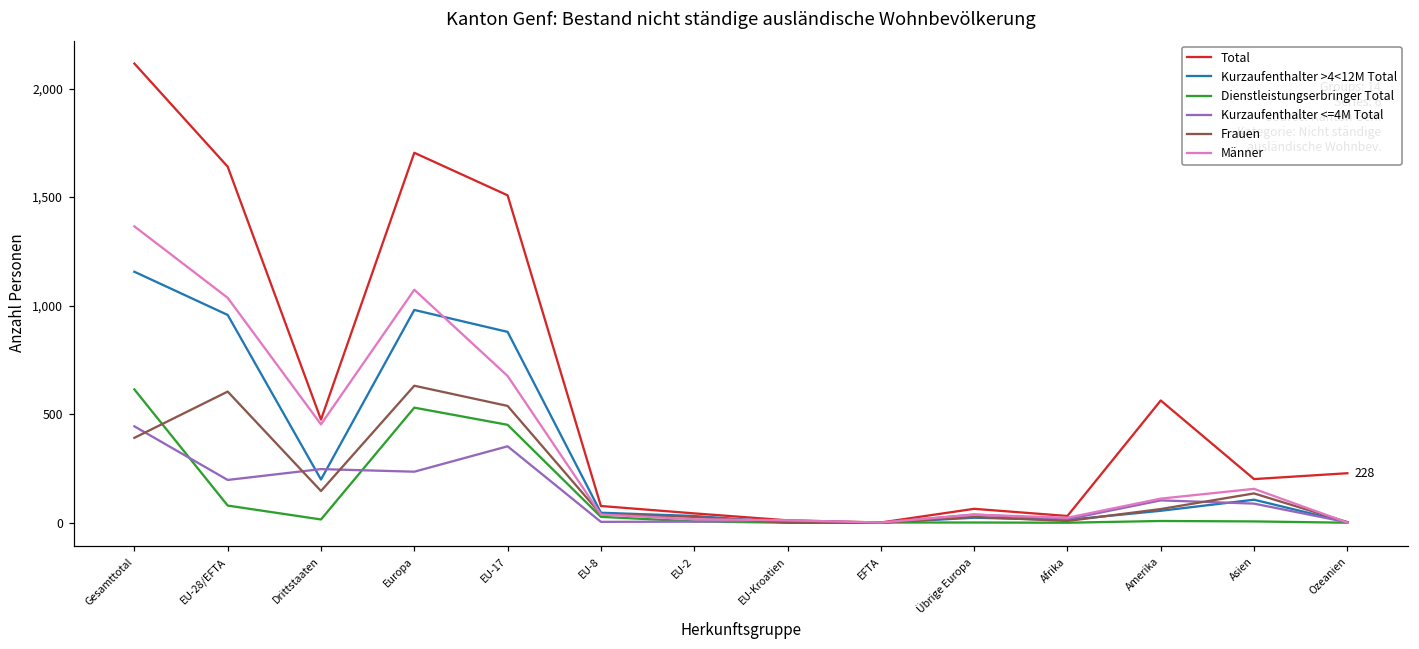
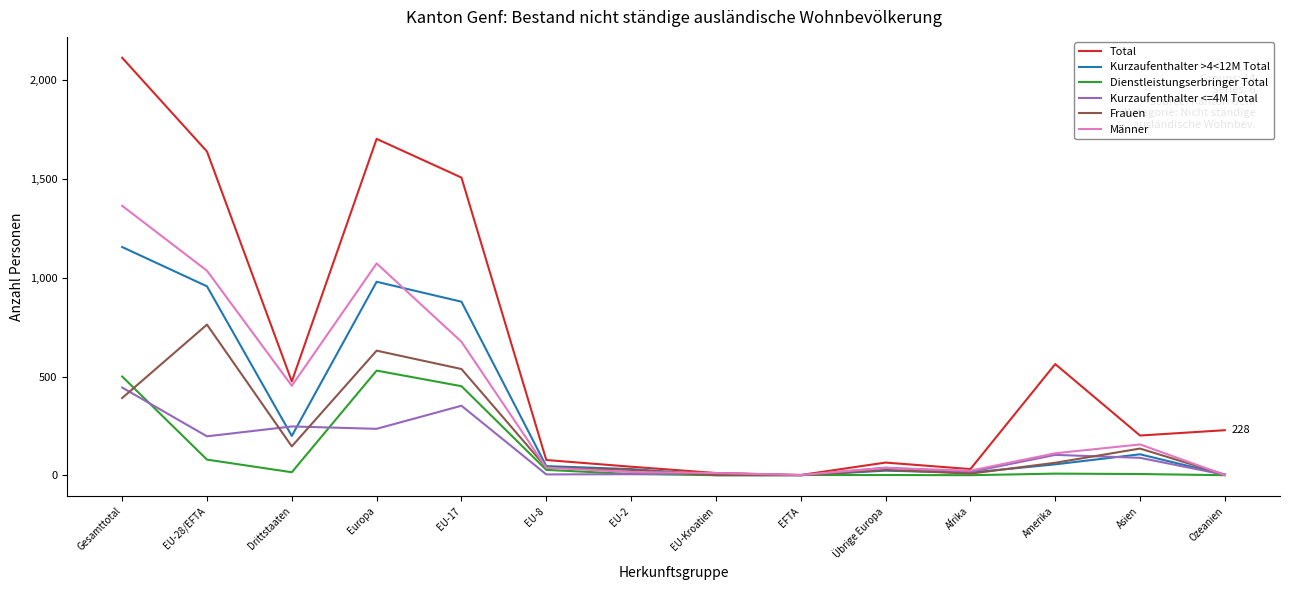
  {
    "Total": {
      "Ozeanien": "228"
    },
    "Kurzaufenthalter >4<12M Total": {
      "Gesamttotal": "1,160",
      "EU-28/EFTA": "960",
      "Drittstaaten": "200",
      "Europa": "980",
      "EU-17": "880",
      "Asien": "110"
    },
    "Dienstleistungserbringer Total": {
-     "Gesamttotal": "610",
+     "Gesamttotal": "500",
      "EU-28/EFTA": "80",
      "Drittstaaten": "20",
      "Europa": "530",
      "EU-17": "450",
      "Übrige Europa": "0",
      "Amerika": "10",
      "Asien": "10"
    },
    "Kurzaufenthalter <=4M Total": {
      "Gesamttotal": "440",
      "EU-28/EFTA": "200",
      "Drittstaaten": "250",
      "Europa": "240",
      "EU-17": "350",
      "EU-8": "0",
      "Asien": "90"
    },
    "Frauen": {
      "Gesamttotal": "390",
-     "EU-28/EFTA": "600",
+     "EU-28/EFTA": "760",
      "Drittstaaten": "150",
      "Europa": "630",
      "EU-17": "540",
      "Asien": "140"
    },
    "Männer": {
      "Gesamttotal": "1,370",
      "EU-28/EFTA": "1,040",
      "Drittstaaten": "450",
      "Europa": "1,070",
      "EU-17": "680",
      "Asien": "160"
    }
  }
